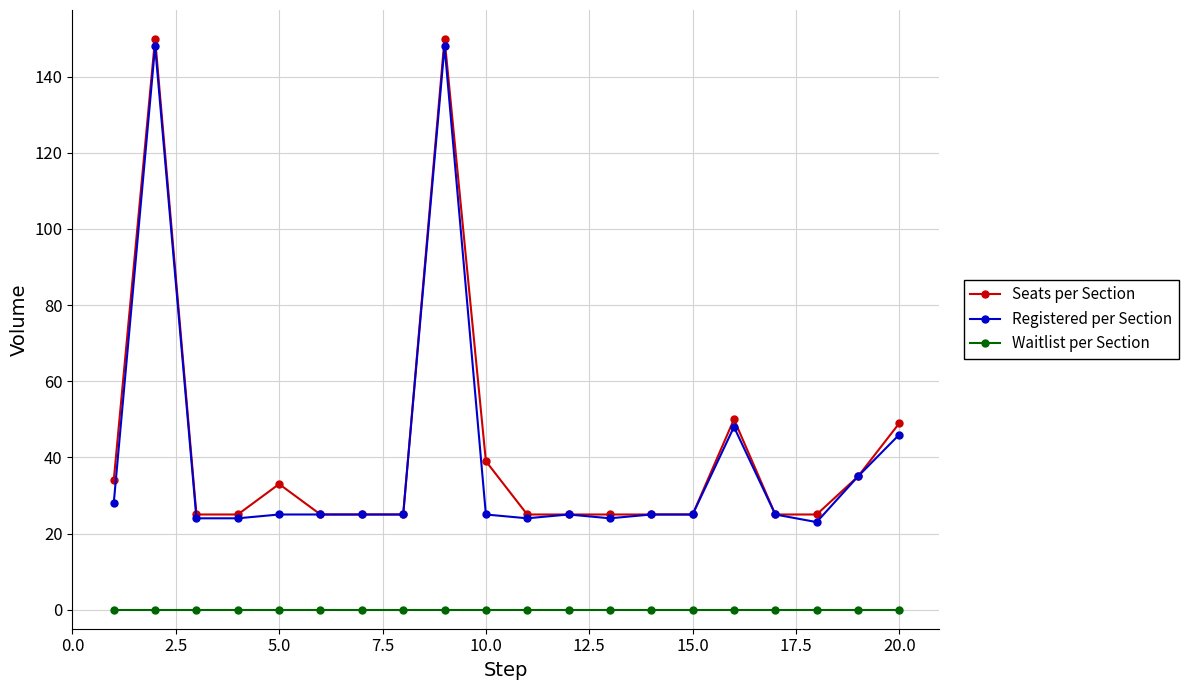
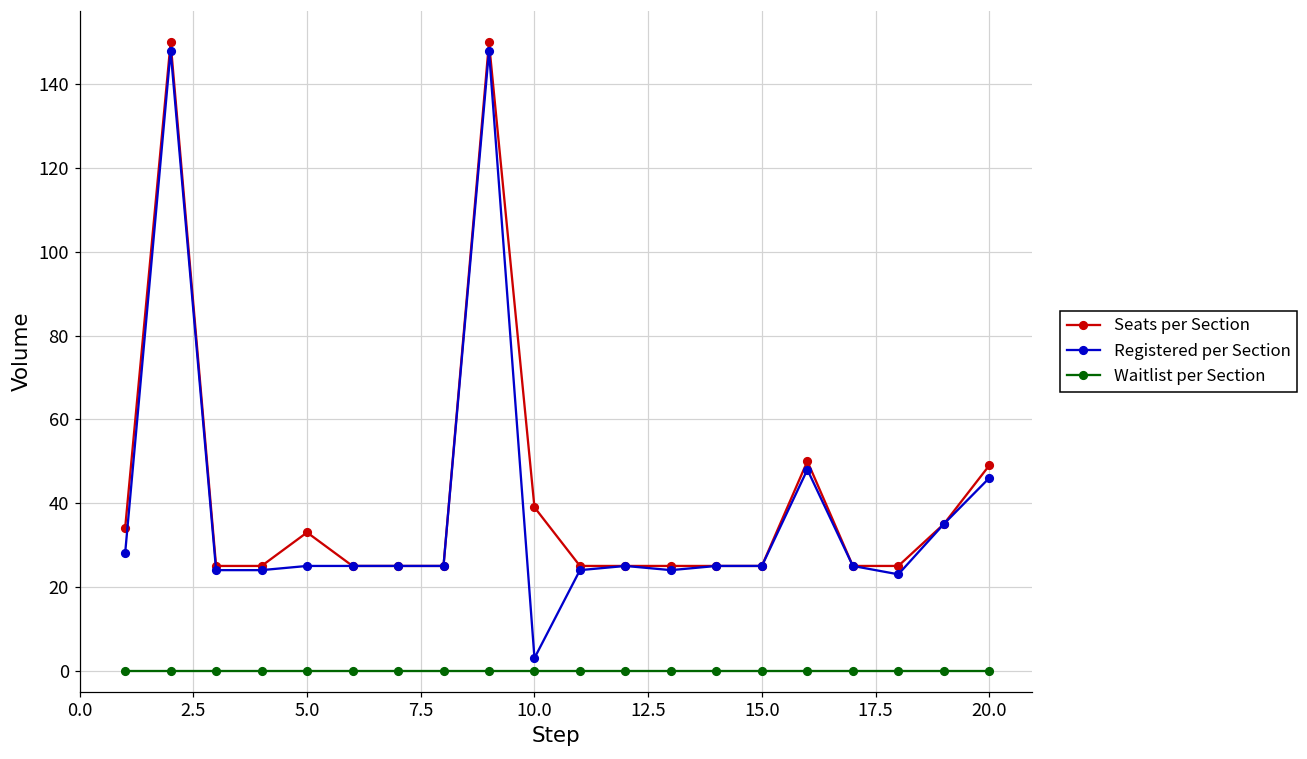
  {
    "Seats per Section": {
      "5.0": 33,
      "10.0": 39,
      "20.0": 49
    },
    "Registered per Section": {
      "5.0": 25,
-     "10.0": 25,
+     "10.0": 3,
      "20.0": 46
    },
    "Waitlist per Section": {
      "5.0": 0,
      "10.0": 0,
      "15.0": 0,
      "20.0": 0
    }
  }
